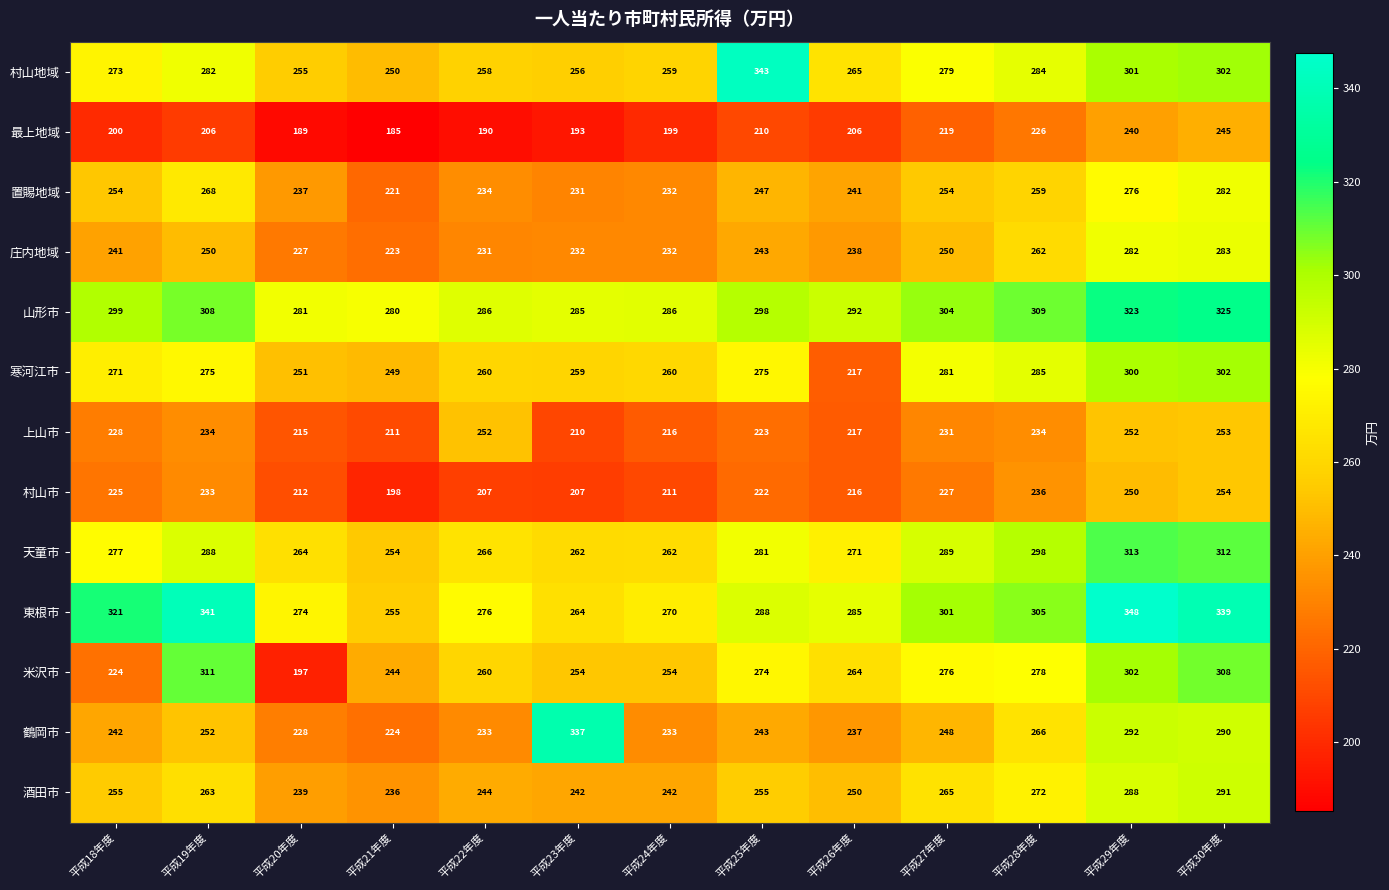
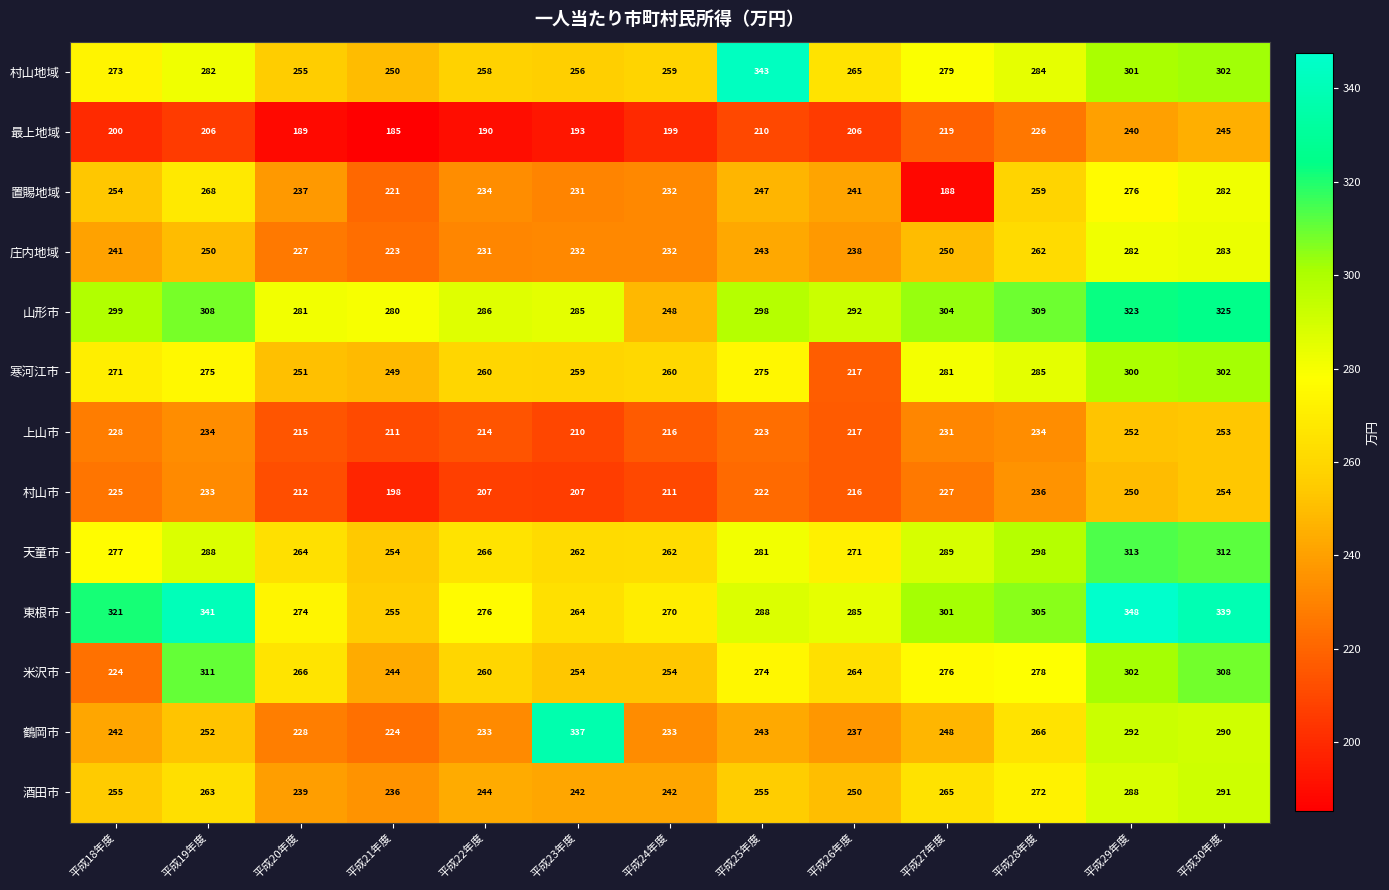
  {
    "村山地域": {
      "平成18年度": 273,
      "平成19年度": 282,
      "平成20年度": 255,
      "平成21年度": 250,
      "平成22年度": 258,
      "平成23年度": 256,
      "平成24年度": 259,
      "平成25年度": 343,
      "平成26年度": 265,
      "平成27年度": 279,
      "平成28年度": 284,
      "平成29年度": 301,
      "平成30年度": 302
    },
    "最上地域": {
      "平成18年度": 200,
      "平成19年度": 206,
      "平成20年度": 189,
      "平成21年度": 185,
      "平成22年度": 190,
      "平成23年度": 193,
      "平成24年度": 199,
      "平成25年度": 210,
      "平成26年度": 206,
      "平成27年度": 219,
      "平成28年度": 226,
      "平成29年度": 240,
      "平成30年度": 245
    },
    "置賜地域": {
      "平成18年度": 254,
      "平成19年度": 268,
      "平成20年度": 237,
      "平成21年度": 221,
      "平成22年度": 234,
      "平成23年度": 231,
      "平成24年度": 232,
      "平成25年度": 247,
      "平成26年度": 241,
-     "平成27年度": 254,
+     "平成27年度": 188,
      "平成28年度": 259,
      "平成29年度": 276,
      "平成30年度": 282
    },
    "庄内地域": {
      "平成18年度": 241,
      "平成19年度": 250,
      "平成20年度": 227,
      "平成21年度": 223,
      "平成22年度": 231,
      "平成23年度": 232,
      "平成24年度": 232,
      "平成25年度": 243,
      "平成26年度": 238,
      "平成27年度": 250,
      "平成28年度": 262,
      "平成29年度": 282,
      "平成30年度": 283
    },
    "山形市": {
      "平成18年度": 299,
      "平成19年度": 308,
      "平成20年度": 281,
      "平成21年度": 280,
      "平成22年度": 286,
      "平成23年度": 285,
-     "平成24年度": 286,
+     "平成24年度": 248,
      "平成25年度": 298,
      "平成26年度": 292,
      "平成27年度": 304,
      "平成28年度": 309,
      "平成29年度": 323,
      "平成30年度": 325
    },
    "寒河江市": {
      "平成18年度": 271,
      "平成19年度": 275,
      "平成20年度": 251,
      "平成21年度": 249,
      "平成22年度": 260,
      "平成23年度": 259,
      "平成24年度": 260,
      "平成25年度": 275,
      "平成26年度": 217,
      "平成27年度": 281,
      "平成28年度": 285,
      "平成29年度": 300,
      "平成30年度": 302
    },
    "上山市": {
      "平成18年度": 228,
      "平成19年度": 234,
      "平成20年度": 215,
      "平成21年度": 211,
-     "平成22年度": 252,
+     "平成22年度": 214,
      "平成23年度": 210,
      "平成24年度": 216,
      "平成25年度": 223,
      "平成26年度": 217,
      "平成27年度": 231,
      "平成28年度": 234,
      "平成29年度": 252,
      "平成30年度": 253
    },
    "村山市": {
      "平成18年度": 225,
      "平成19年度": 233,
      "平成20年度": 212,
      "平成21年度": 198,
      "平成22年度": 207,
      "平成23年度": 207,
      "平成24年度": 211,
      "平成25年度": 222,
      "平成26年度": 216,
      "平成27年度": 227,
      "平成28年度": 236,
      "平成29年度": 250,
      "平成30年度": 254
    },
    "天童市": {
      "平成18年度": 277,
      "平成19年度": 288,
      "平成20年度": 264,
      "平成21年度": 254,
      "平成22年度": 266,
      "平成23年度": 262,
      "平成24年度": 262,
      "平成25年度": 281,
      "平成26年度": 271,
      "平成27年度": 289,
      "平成28年度": 298,
      "平成29年度": 313,
      "平成30年度": 312
    },
    "東根市": {
      "平成18年度": 321,
      "平成19年度": 341,
      "平成20年度": 274,
      "平成21年度": 255,
      "平成22年度": 276,
      "平成23年度": 264,
      "平成24年度": 270,
      "平成25年度": 288,
      "平成26年度": 285,
      "平成27年度": 301,
      "平成28年度": 305,
      "平成29年度": 348,
      "平成30年度": 339
    },
    "米沢市": {
      "平成18年度": 224,
      "平成19年度": 311,
-     "平成20年度": 197,
+     "平成20年度": 266,
      "平成21年度": 244,
      "平成22年度": 260,
      "平成23年度": 254,
      "平成24年度": 254,
      "平成25年度": 274,
      "平成26年度": 264,
      "平成27年度": 276,
      "平成28年度": 278,
      "平成29年度": 302,
      "平成30年度": 308
    },
    "鶴岡市": {
      "平成18年度": 242,
      "平成19年度": 252,
      "平成20年度": 228,
      "平成21年度": 224,
      "平成22年度": 233,
      "平成23年度": 337,
      "平成24年度": 233,
      "平成25年度": 243,
      "平成26年度": 237,
      "平成27年度": 248,
      "平成28年度": 266,
      "平成29年度": 292,
      "平成30年度": 290
    },
    "酒田市": {
      "平成18年度": 255,
      "平成19年度": 263,
      "平成20年度": 239,
      "平成21年度": 236,
      "平成22年度": 244,
      "平成23年度": 242,
      "平成24年度": 242,
      "平成25年度": 255,
      "平成26年度": 250,
      "平成27年度": 265,
      "平成28年度": 272,
      "平成29年度": 288,
      "平成30年度": 291
    }
  }
